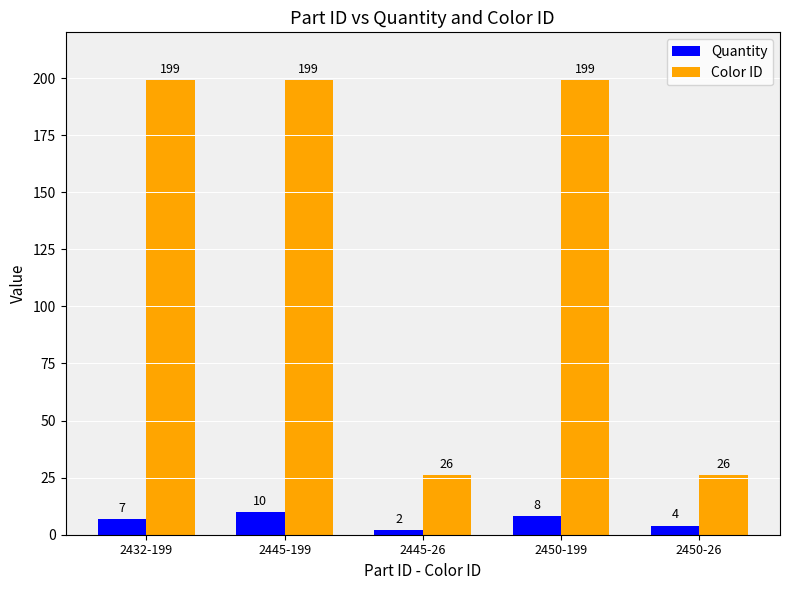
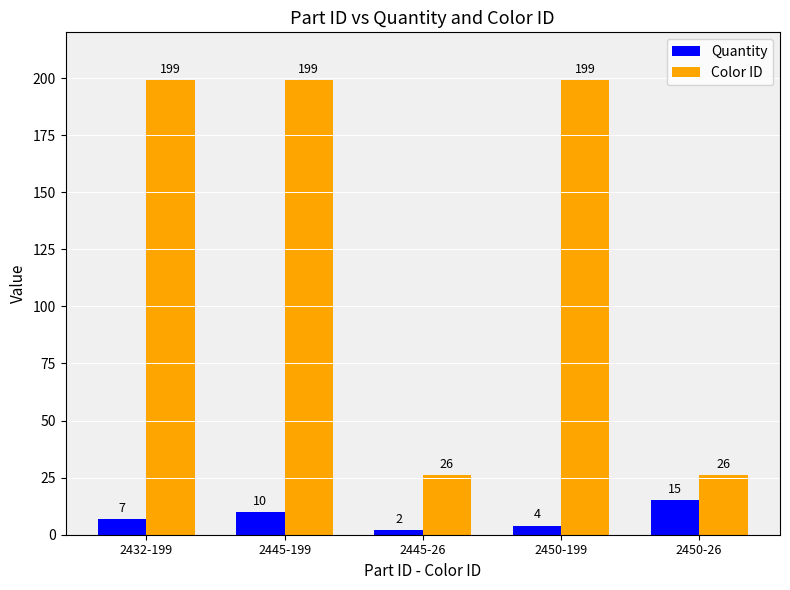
  {
    "Quantity": {
      "2432-199": 7,
      "2445-199": 10,
      "2445-26": 2,
-     "2450-199": 8,
-     "2450-26": 4
+     "2450-199": 4,
+     "2450-26": 15
    },
    "Color ID": {
      "2432-199": 199,
      "2445-199": 199,
      "2445-26": 26,
      "2450-199": 199,
      "2450-26": 26
    }
  }
